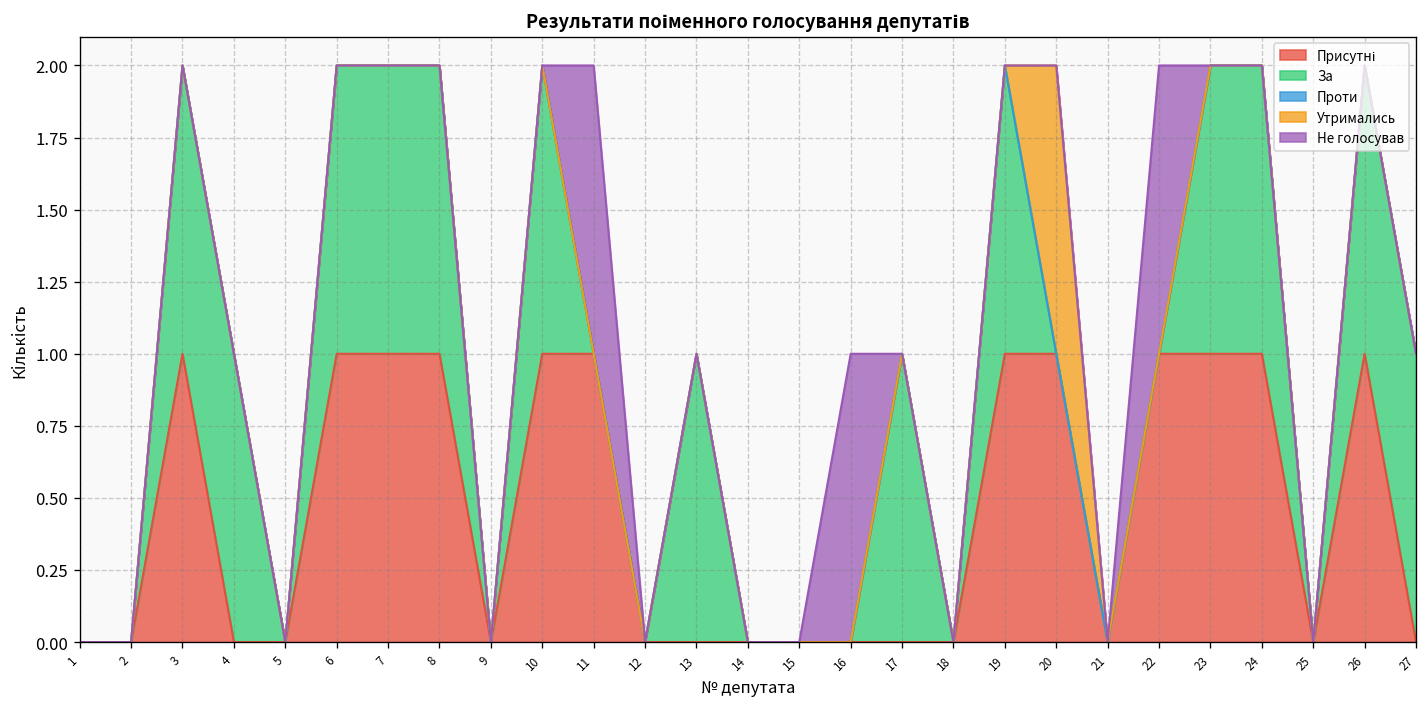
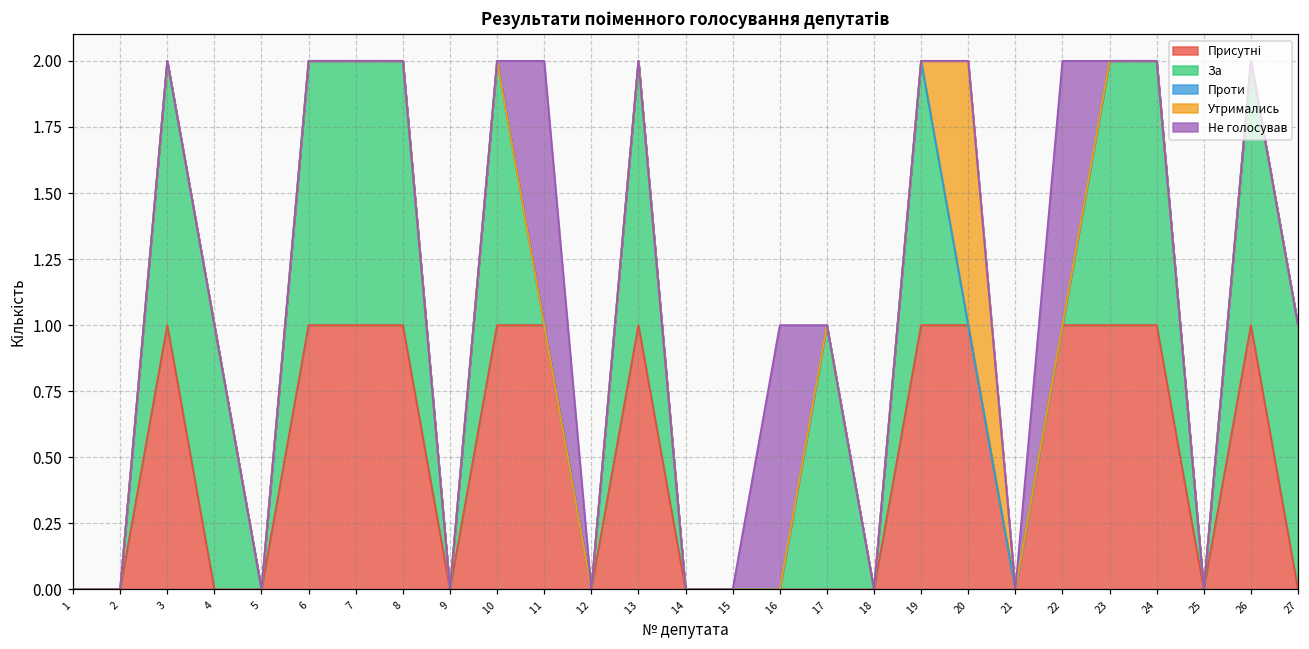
  {
    "Присутні": {
      "3": 1,
      "4": 0,
      "6": 1,
      "7": 1,
      "8": 1,
      "10": 1,
-     "13": 0,
+     "13": 1,
      "17": 0,
      "19": 1,
      "23": 1,
      "24": 1,
      "26": 1,
      "27": 0
    },
    "Не голосував": {
      "11": 1,
      "16": 1,
      "22": 1
    }
  }
